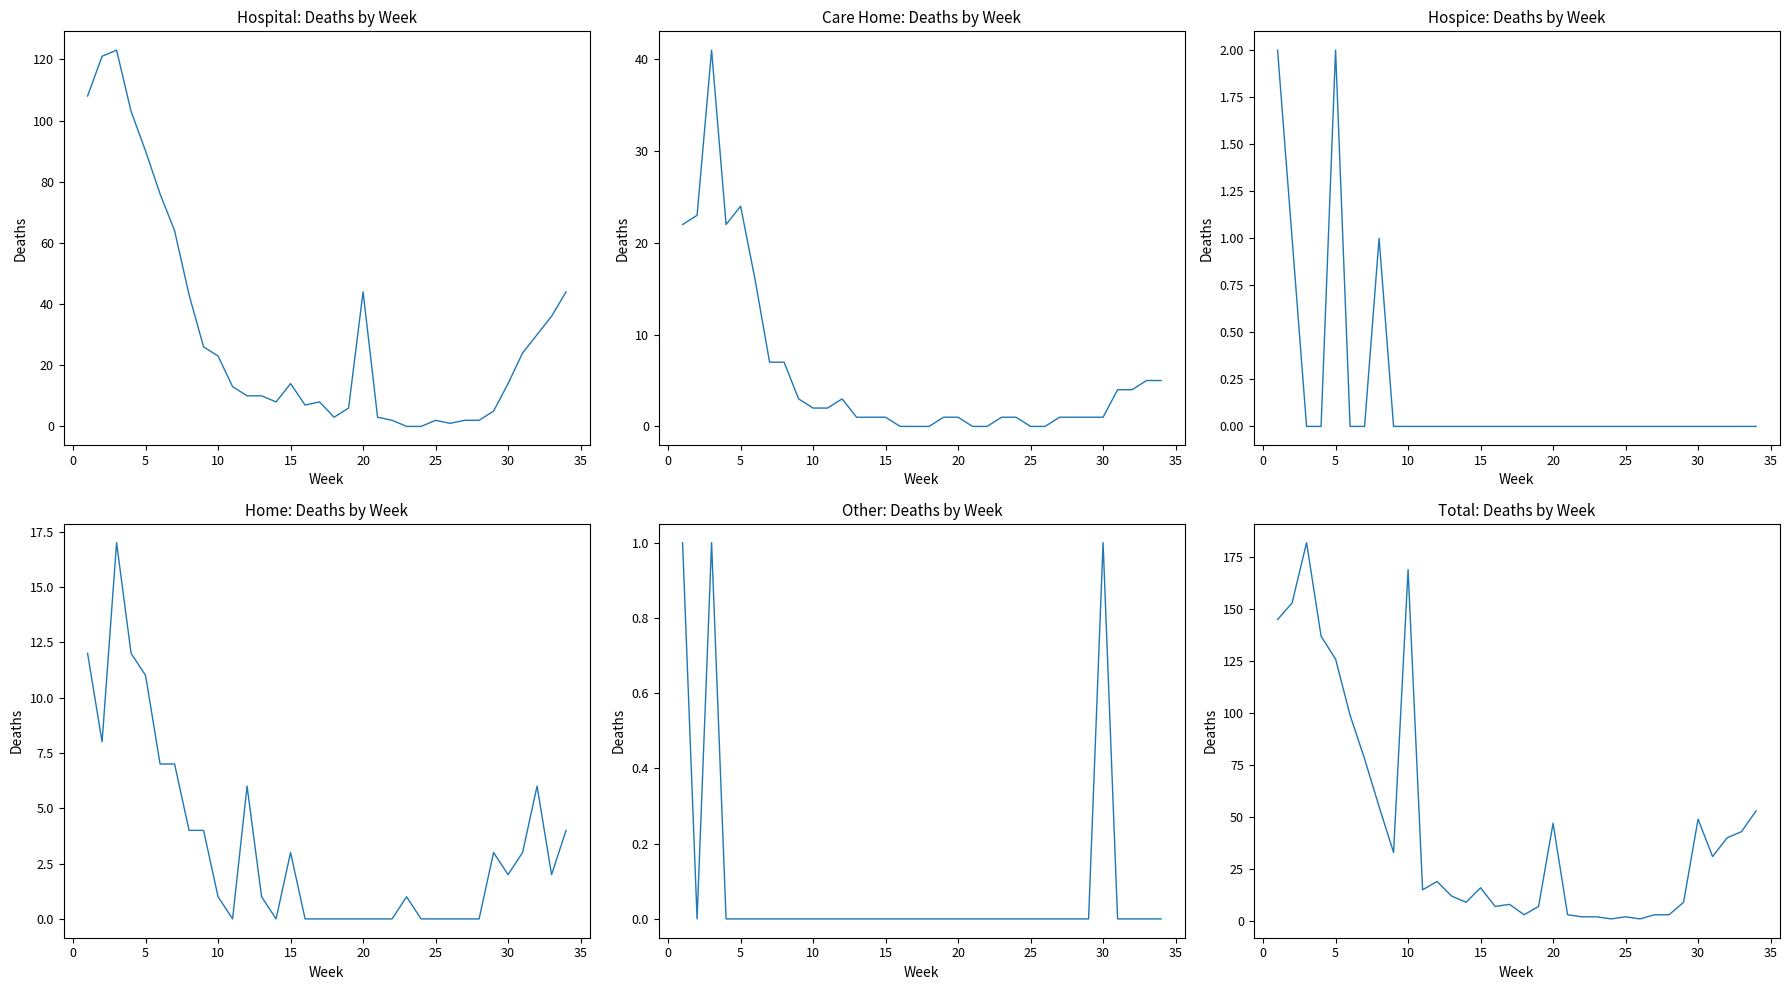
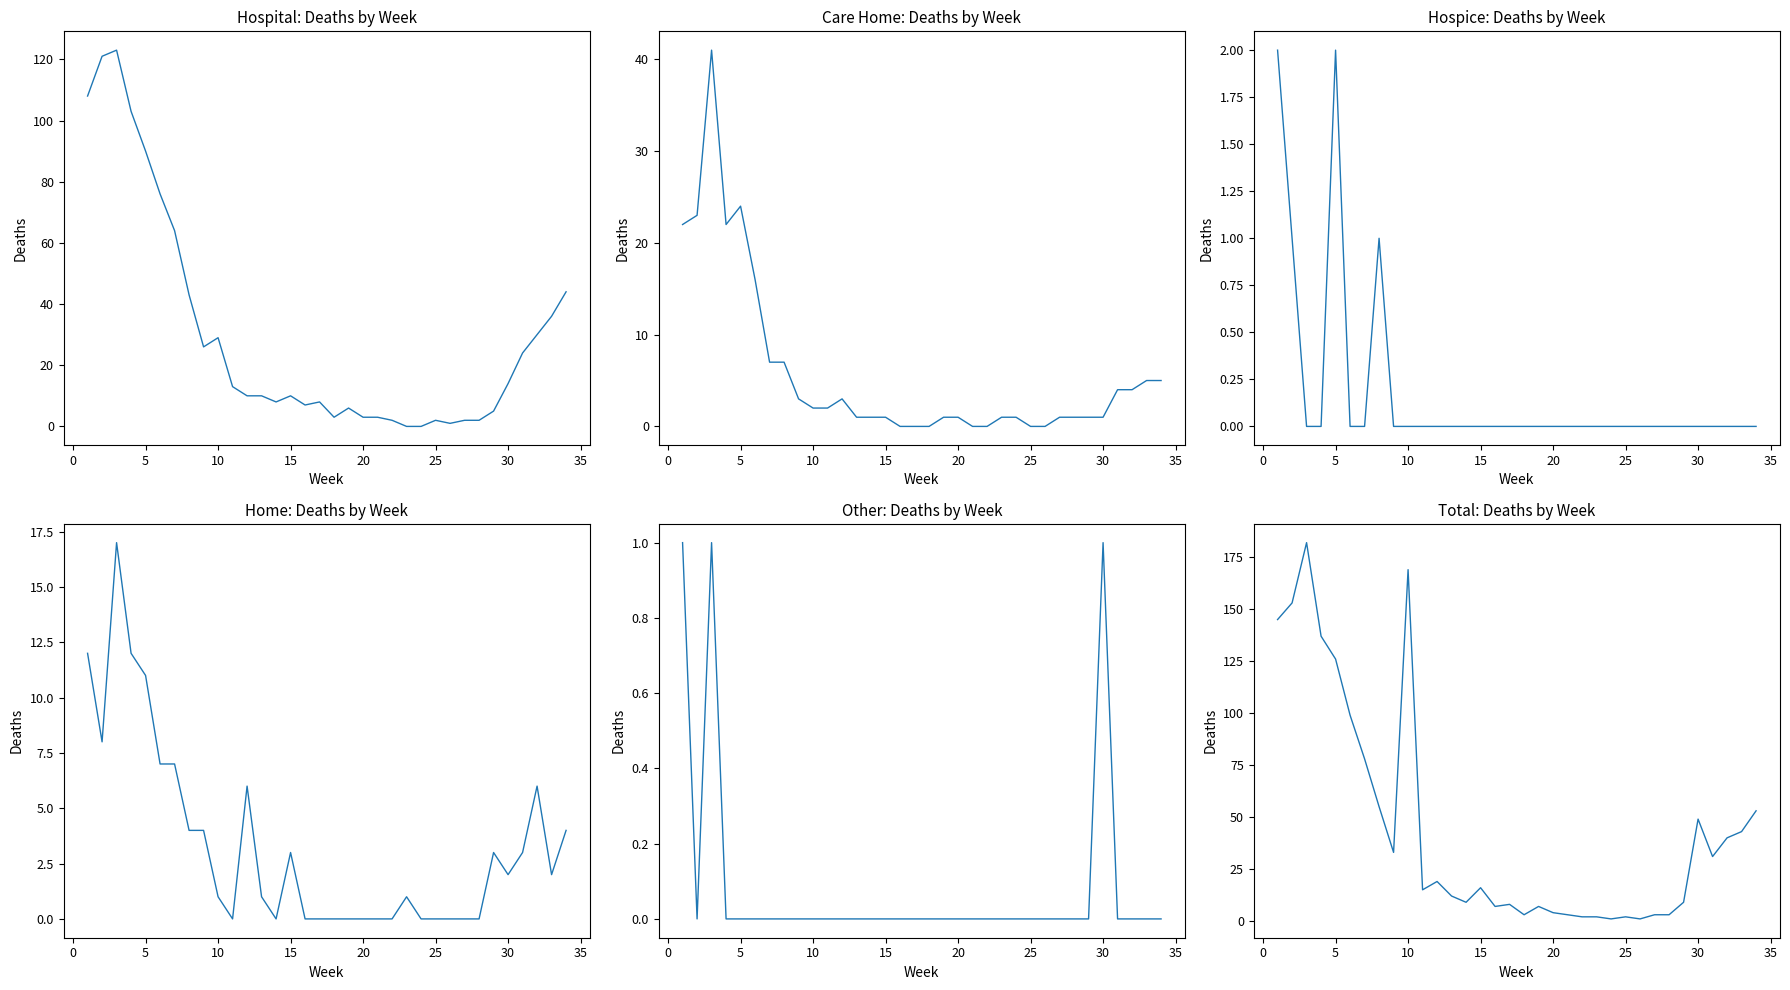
  {
    "Hospital: Deaths by Week": {
      "5": 90,
-     "10": 23,
-     "15": 14,
-     "20": 44,
+     "10": 29,
+     "15": 10,
+     "20": 3,
      "25": 2,
      "30": 14
    },
    "Care Home: Deaths by Week": {
      "5": 24,
      "10": 2,
      "15": 1,
      "20": 1,
      "25": 0,
      "30": 1
    },
    "Hospice: Deaths by Week": {
      "5": 2.00,
      "10": 0.00,
      "15": 0.00,
      "20": 0.00,
      "25": 0.00,
      "30": 0.00
    },
    "Home: Deaths by Week": {
      "5": 11.0,
      "10": 1.0,
      "15": 3.0,
      "20": 0.0,
      "25": 0.0,
      "30": 2.0
    },
    "Other: Deaths by Week": {
      "5": 0.00,
      "10": 0.00,
      "15": 0.00,
      "20": 0.00,
      "25": 0.00,
      "30": 1.00
    },
    "Total: Deaths by Week": {
      "5": 126,
      "10": 169,
      "15": 16,
-     "20": 47,
+     "20": 4,
      "25": 2,
      "30": 49
    }
  }
